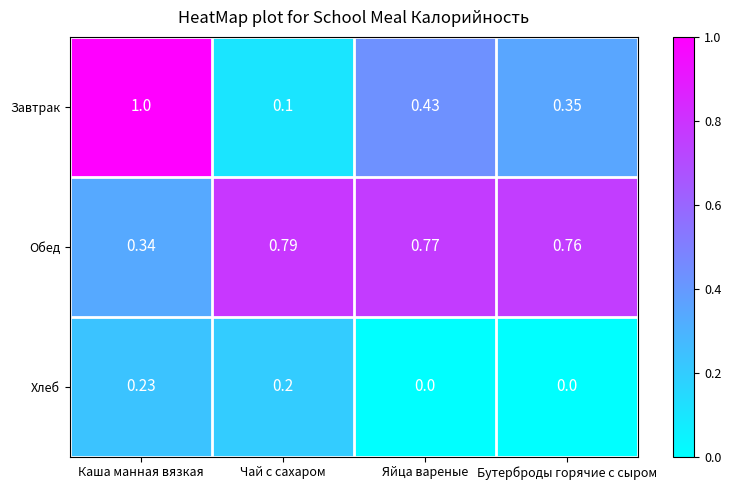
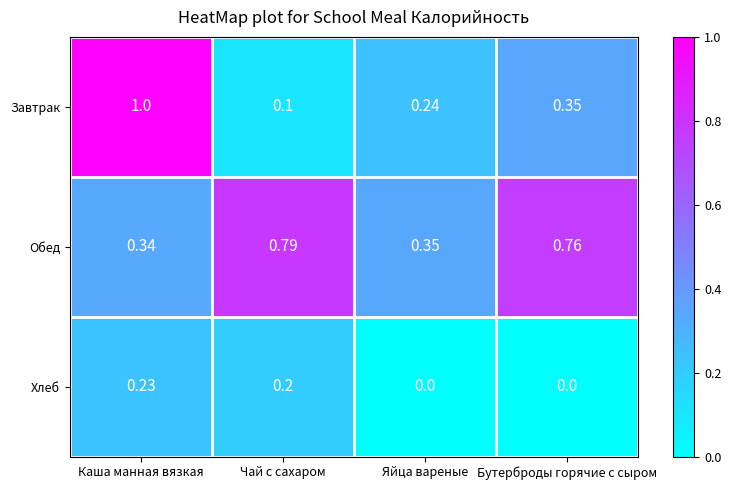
  {
    "Завтрак": {
      "Каша манная вязкая": 1.0,
      "Чай с сахаром": 0.1,
-     "Яйца вареные": 0.43,
+     "Яйца вареные": 0.24,
      "Бутерброды горячие с сыром": 0.35
    },
    "Обед": {
      "Каша манная вязкая": 0.34,
      "Чай с сахаром": 0.79,
-     "Яйца вареные": 0.77,
+     "Яйца вареные": 0.35,
      "Бутерброды горячие с сыром": 0.76
    },
    "Хлеб": {
      "Каша манная вязкая": 0.23,
      "Чай с сахаром": 0.2,
      "Яйца вареные": 0.0,
      "Бутерброды горячие с сыром": 0.0
    }
  }
